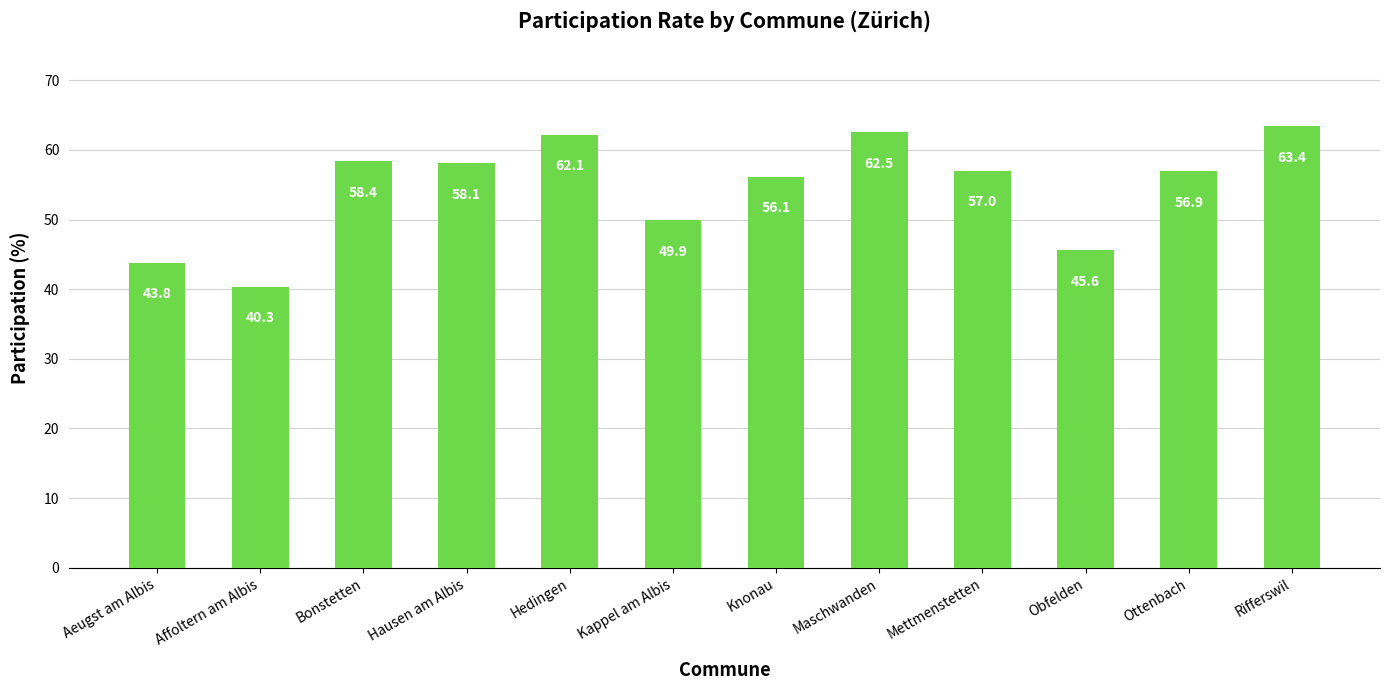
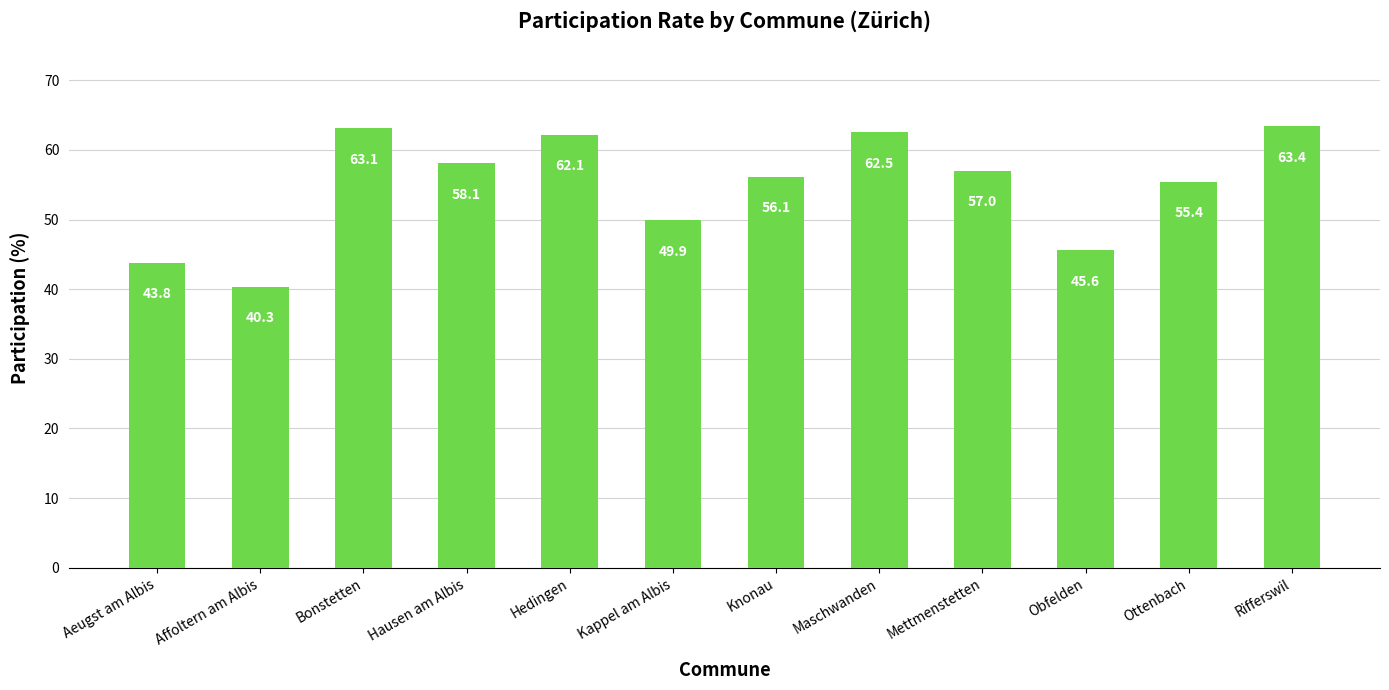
  {
    "Aeugst am Albis": 43.8,
    "Affoltern am Albis": 40.3,
-   "Bonstetten": 58.4,
+   "Bonstetten": 63.1,
    "Hausen am Albis": 58.1,
    "Hedingen": 62.1,
    "Kappel am Albis": 49.9,
    "Knonau": 56.1,
    "Maschwanden": 62.5,
    "Mettmenstetten": 57.0,
    "Obfelden": 45.6,
-   "Ottenbach": 56.9,
+   "Ottenbach": 55.4,
    "Rifferswil": 63.4
  }
